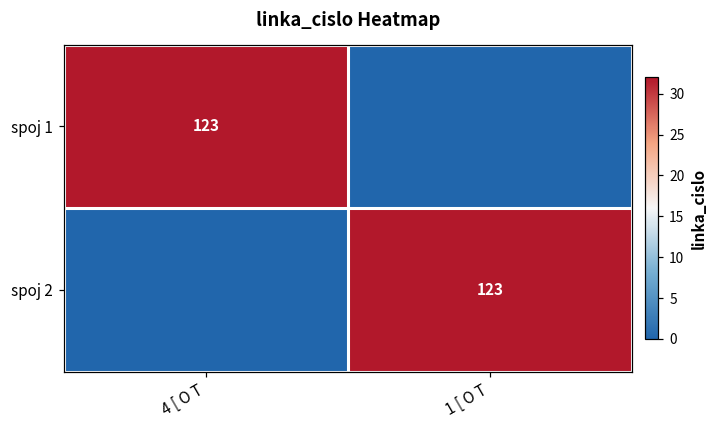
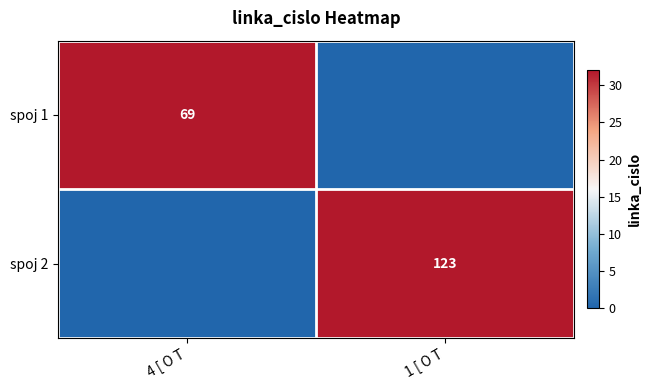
  {
    "spoj 1": {
-     "4 [ O T": 123
+     "4 [ O T": 69
    },
    "spoj 2": {
      "1 [ O T": 123
    }
  }
